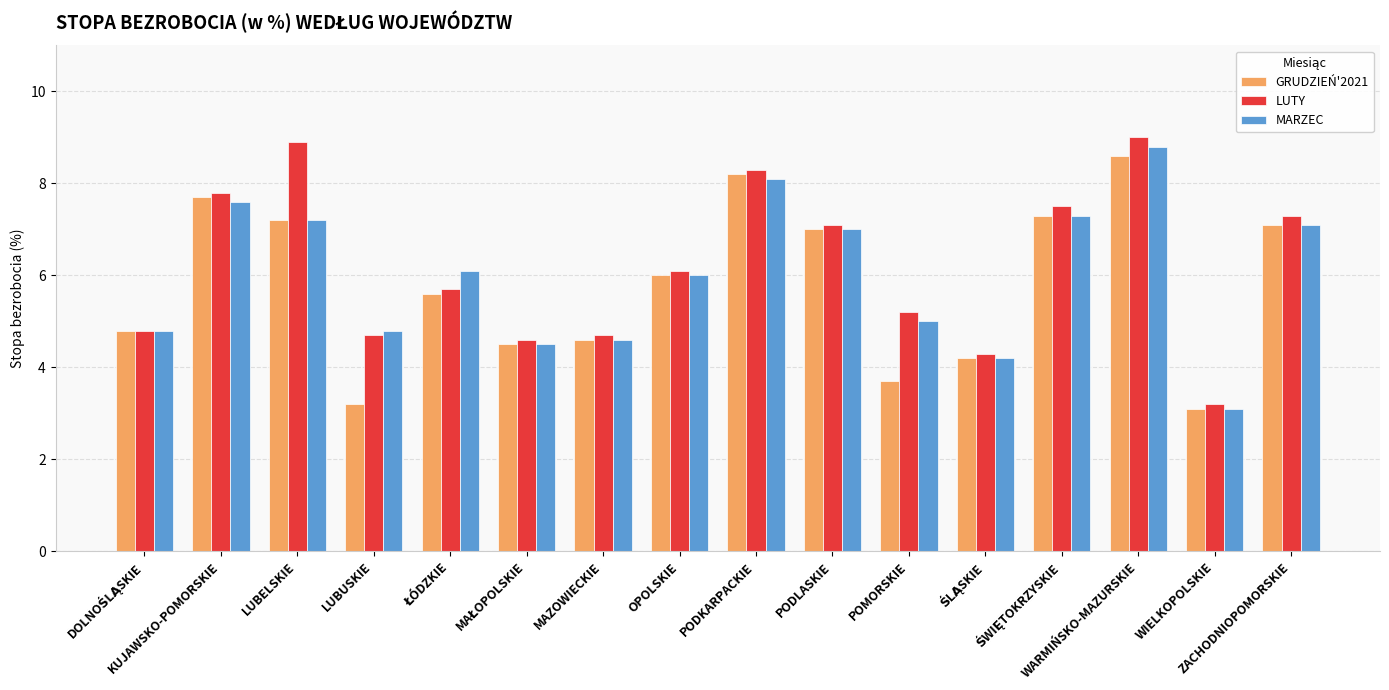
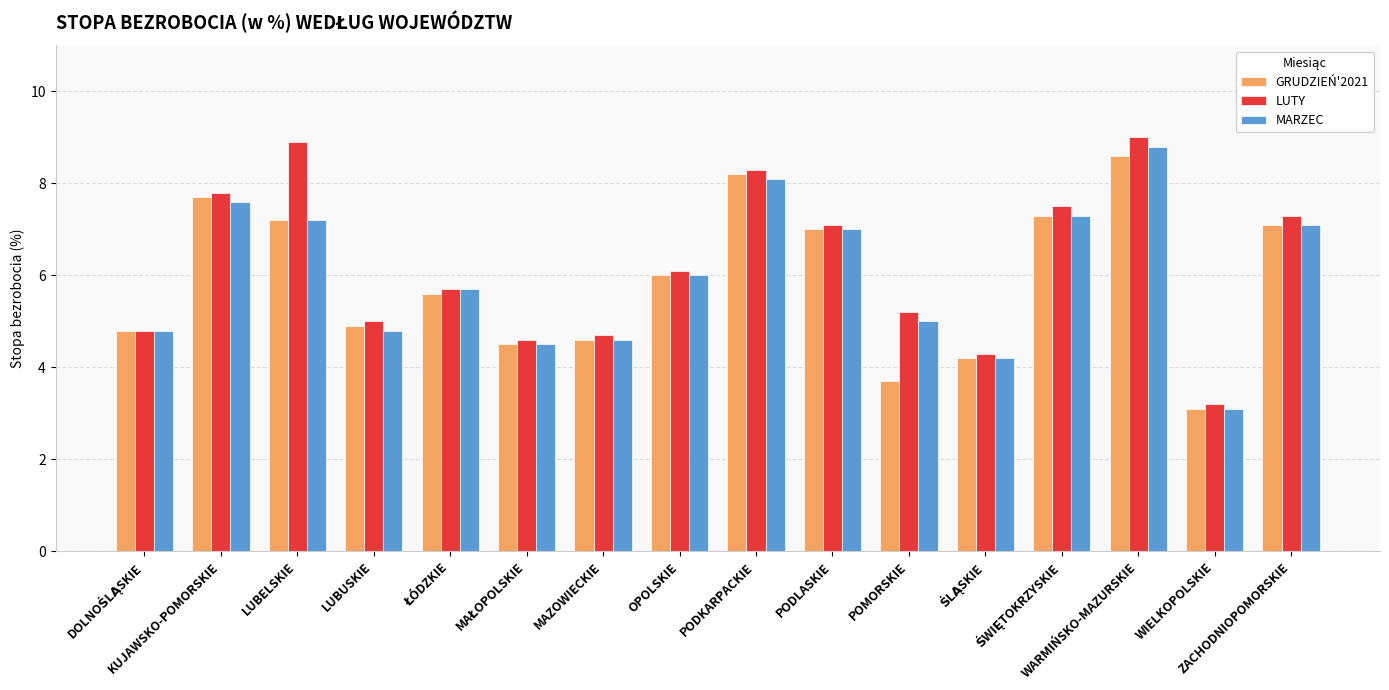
  {
    "GRUDZIEŃ'2021": {
      "DOLNOŚLĄSKIE": 4.8,
      "KUJAWSKO-POMORSKIE": 7.7,
      "LUBELSKIE": 7.2,
-     "LUBUSKIE": 3.2,
+     "LUBUSKIE": 4.9,
      "ŁÓDZKIE": 5.6,
      "MAŁOPOLSKIE": 4.5,
      "MAZOWIECKIE": 4.6,
      "OPOLSKIE": 6.0,
      "PODKARPACKIE": 8.2,
      "PODLASKIE": 7.0,
      "POMORSKIE": 3.7,
      "ŚLĄSKIE": 4.2,
      "ŚWIĘTOKRZYSKIE": 7.3,
      "WARMIŃSKO-MAZURSKIE": 8.6,
      "WIELKOPOLSKIE": 3.1,
      "ZACHODNIOPOMORSKIE": 7.1
    },
    "LUTY": {
      "DOLNOŚLĄSKIE": 4.8,
      "KUJAWSKO-POMORSKIE": 7.8,
      "LUBELSKIE": 8.9,
-     "LUBUSKIE": 4.7,
+     "LUBUSKIE": 5.0,
      "ŁÓDZKIE": 5.7,
      "MAŁOPOLSKIE": 4.6,
      "MAZOWIECKIE": 4.7,
      "OPOLSKIE": 6.1,
      "PODKARPACKIE": 8.3,
      "PODLASKIE": 7.1,
      "POMORSKIE": 5.2,
      "ŚLĄSKIE": 4.3,
      "ŚWIĘTOKRZYSKIE": 7.5,
      "WARMIŃSKO-MAZURSKIE": 9.0,
      "WIELKOPOLSKIE": 3.2,
      "ZACHODNIOPOMORSKIE": 7.3
    },
    "MARZEC": {
      "DOLNOŚLĄSKIE": 4.8,
      "KUJAWSKO-POMORSKIE": 7.6,
      "LUBELSKIE": 7.2,
      "LUBUSKIE": 4.8,
-     "ŁÓDZKIE": 6.1,
+     "ŁÓDZKIE": 5.7,
      "MAŁOPOLSKIE": 4.5,
      "MAZOWIECKIE": 4.6,
      "OPOLSKIE": 6.0,
      "PODKARPACKIE": 8.1,
      "PODLASKIE": 7.0,
      "POMORSKIE": 5.0,
      "ŚLĄSKIE": 4.2,
      "ŚWIĘTOKRZYSKIE": 7.3,
      "WARMIŃSKO-MAZURSKIE": 8.8,
      "WIELKOPOLSKIE": 3.1,
      "ZACHODNIOPOMORSKIE": 7.1
    }
  }
